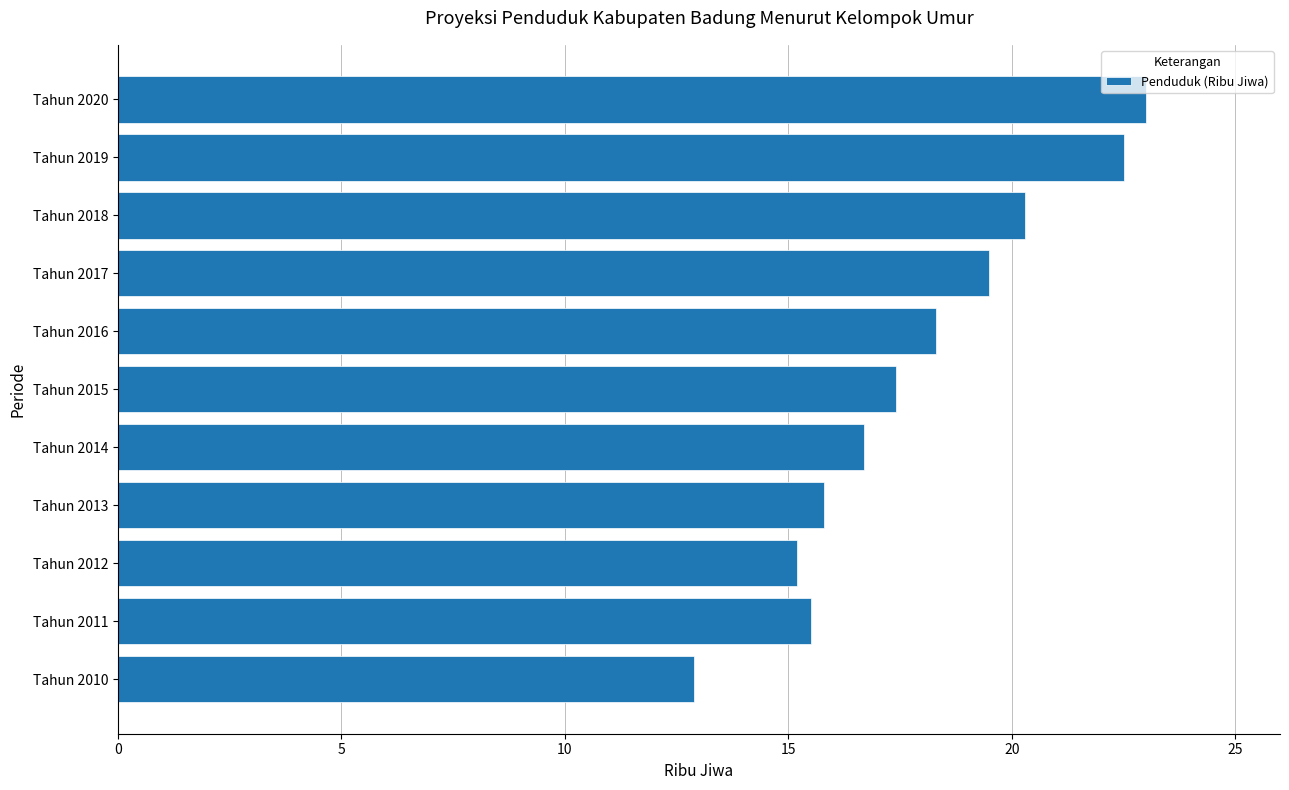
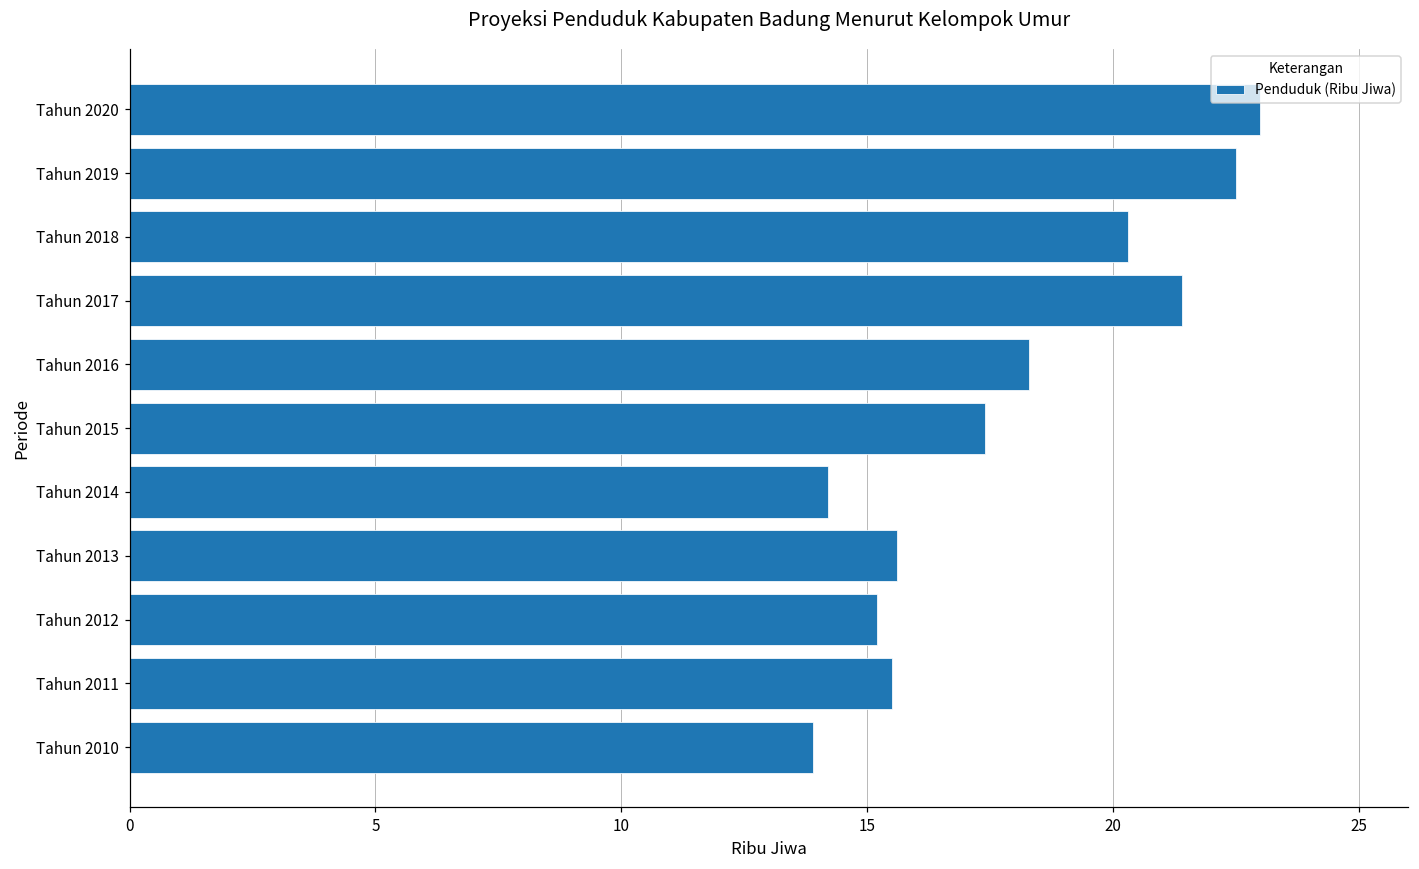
  {
    "Tahun 2020": 23.0,
    "Tahun 2019": 22.5,
    "Tahun 2018": 20.3,
-   "Tahun 2017": 19.5,
+   "Tahun 2017": 21.4,
    "Tahun 2016": 18.3,
    "Tahun 2015": 17.4,
-   "Tahun 2014": 16.7,
-   "Tahun 2013": 15.8,
+   "Tahun 2014": 14.2,
+   "Tahun 2013": 15.6,
    "Tahun 2012": 15.2,
    "Tahun 2011": 15.5,
-   "Tahun 2010": 12.9
+   "Tahun 2010": 13.9
  }
